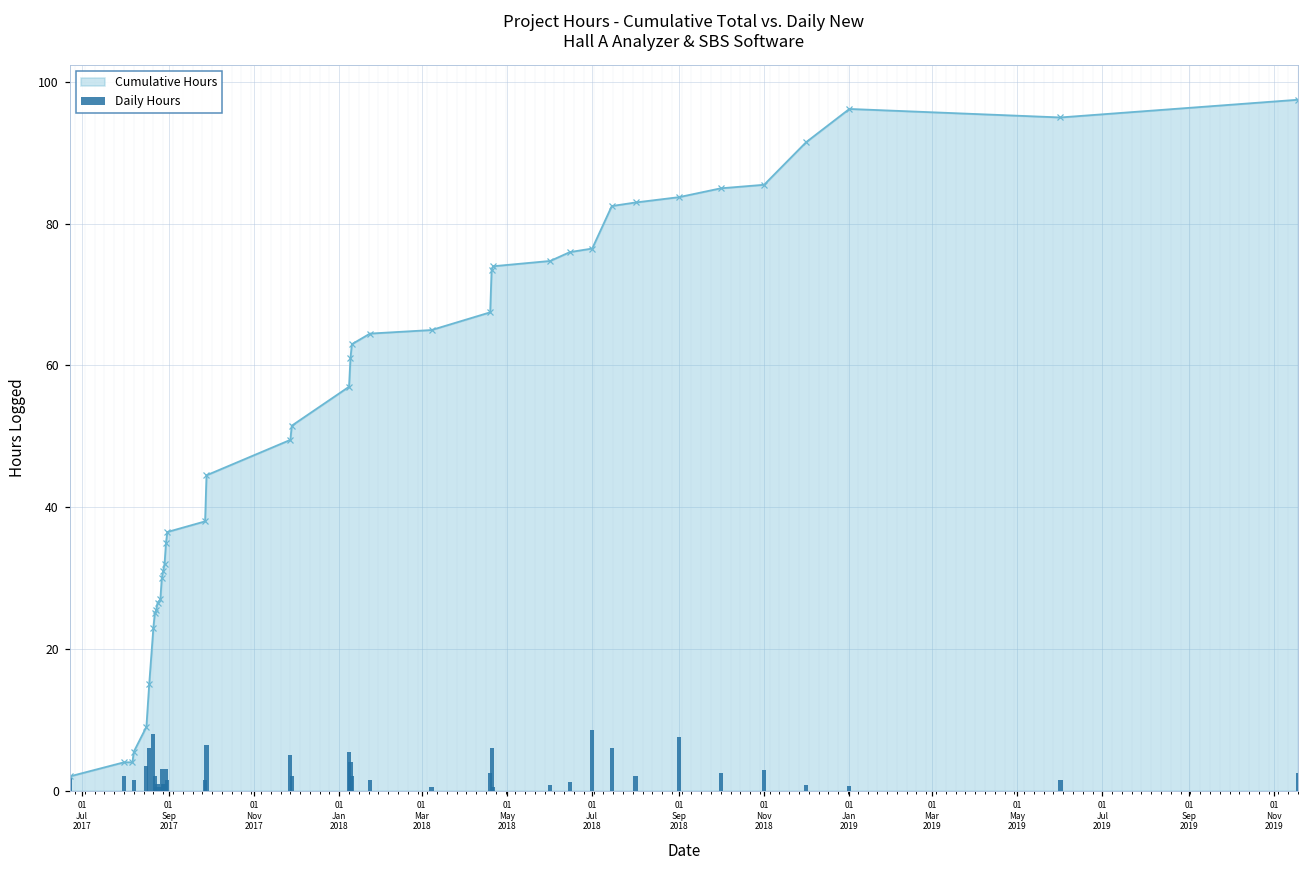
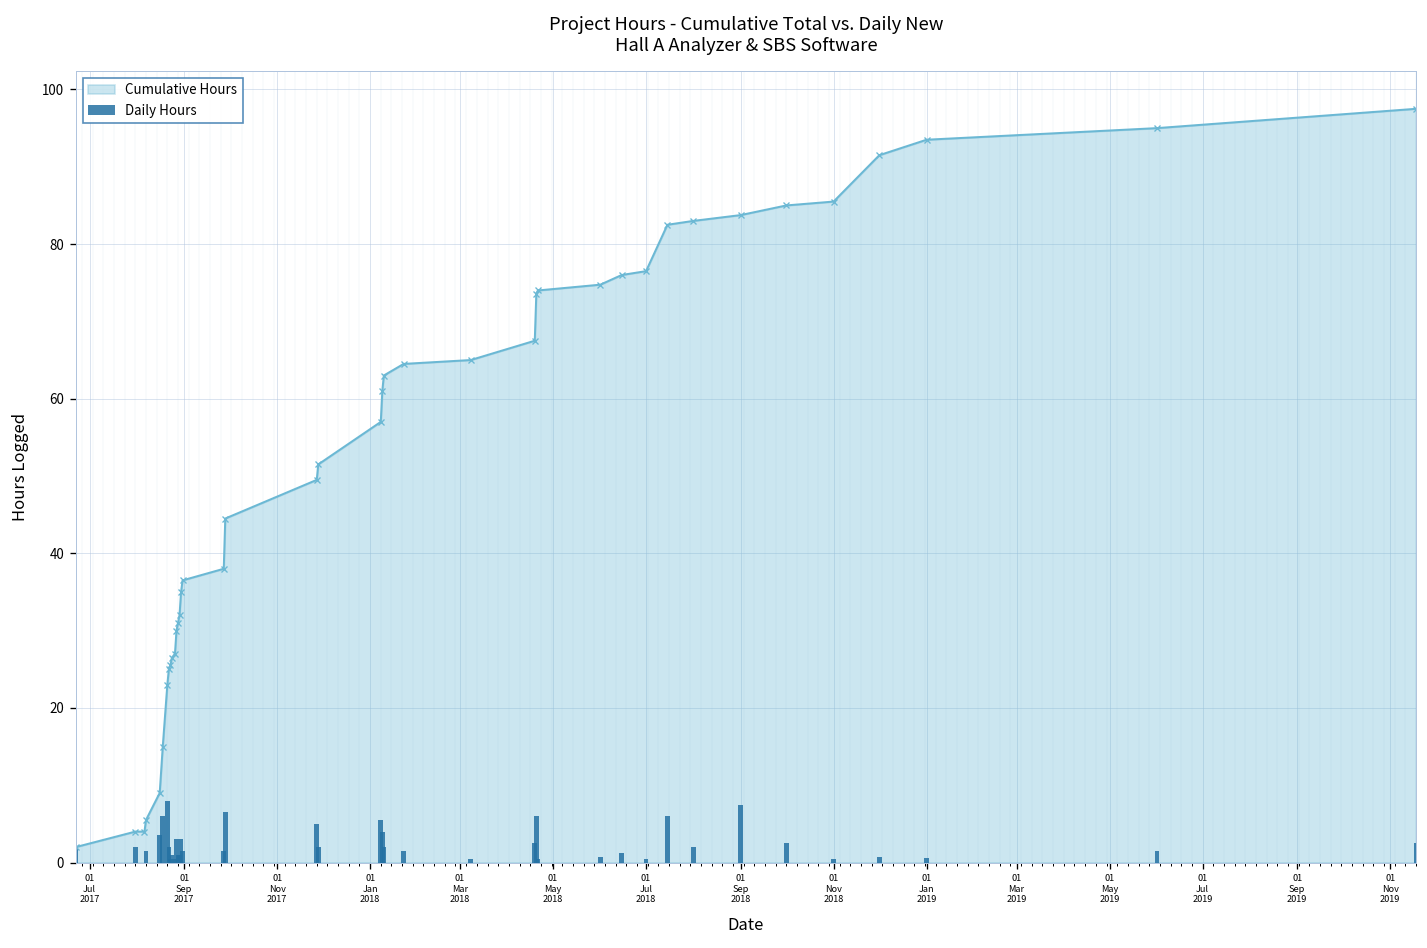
  {
    "Daily Hours": {
-     "01 Jul 2018": 9,
+     "01 Jul 2018": 1,
      "01 Sep 2018": 8,
-     "01 Nov 2018": 3,
+     "01 Nov 2018": 1,
      "01 Jan 2019": 1
    },
    "Cumulative Hours": {
      "01 Jul 2018": 77,
      "01 Sep 2018": 84,
      "01 Nov 2018": 86,
-     "01 Jan 2019": 96
+     "01 Jan 2019": 94
    }
  }
